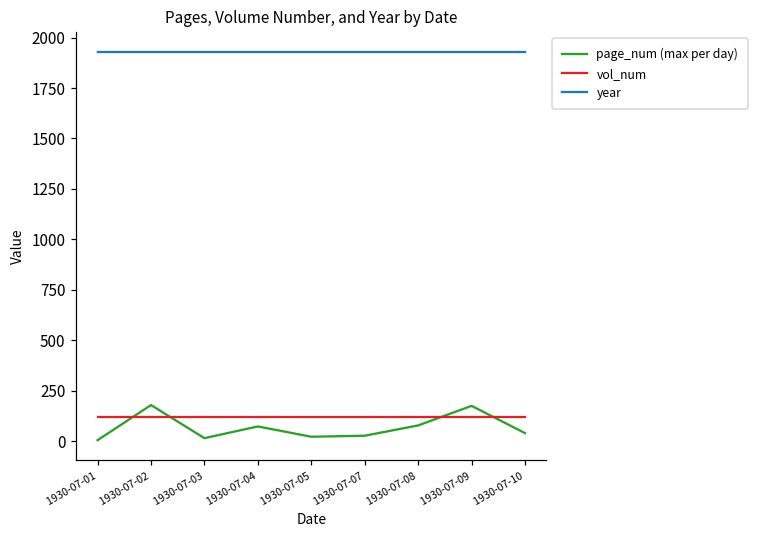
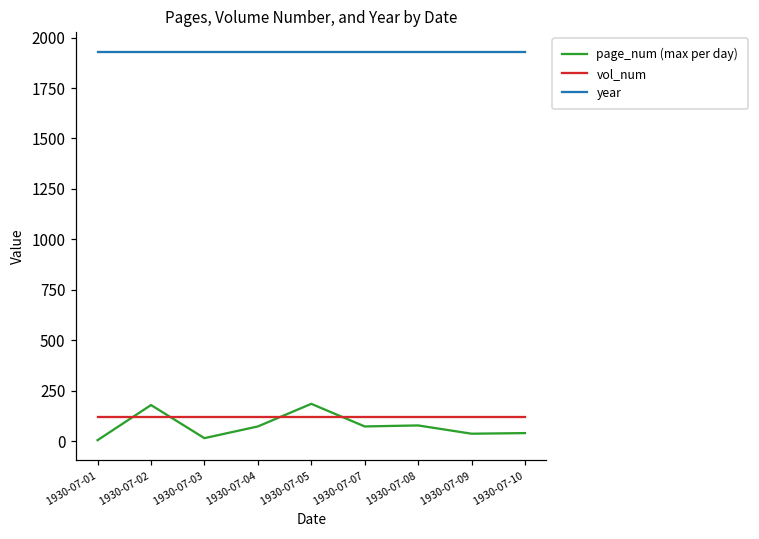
  {
    "page_num (max per day)": {
      "1930-07-01": 10,
      "1930-07-02": 180,
      "1930-07-03": 20,
      "1930-07-04": 70,
-     "1930-07-05": 20,
-     "1930-07-07": 30,
+     "1930-07-05": 190,
+     "1930-07-07": 70,
      "1930-07-08": 80,
-     "1930-07-09": 180,
+     "1930-07-09": 40,
      "1930-07-10": 40
    },
    "vol_num": {
      "1930-07-01": 120,
      "1930-07-02": 120,
      "1930-07-03": 120,
      "1930-07-04": 120,
      "1930-07-05": 120,
      "1930-07-07": 120,
      "1930-07-08": 120,
      "1930-07-09": 120,
      "1930-07-10": 120
    },
    "year": {
      "1930-07-01": 1930,
      "1930-07-02": 1930,
      "1930-07-03": 1930,
      "1930-07-04": 1930,
      "1930-07-05": 1930,
      "1930-07-07": 1930,
      "1930-07-08": 1930,
      "1930-07-09": 1930,
      "1930-07-10": 1930
    }
  }
